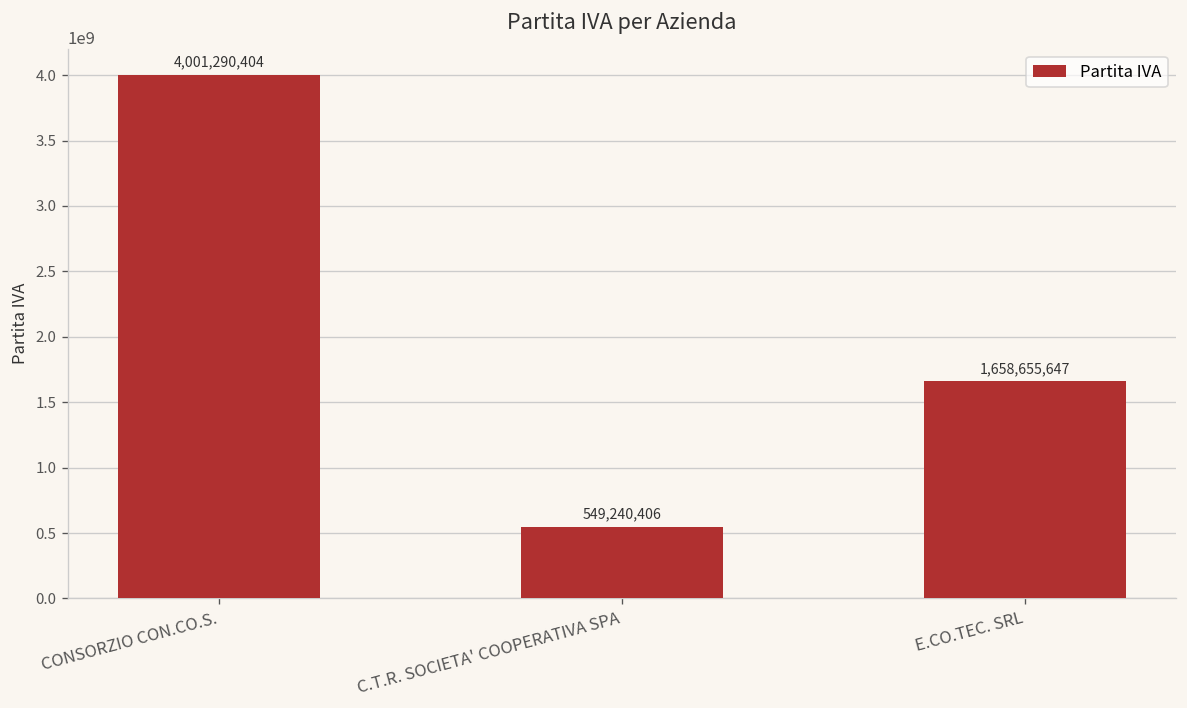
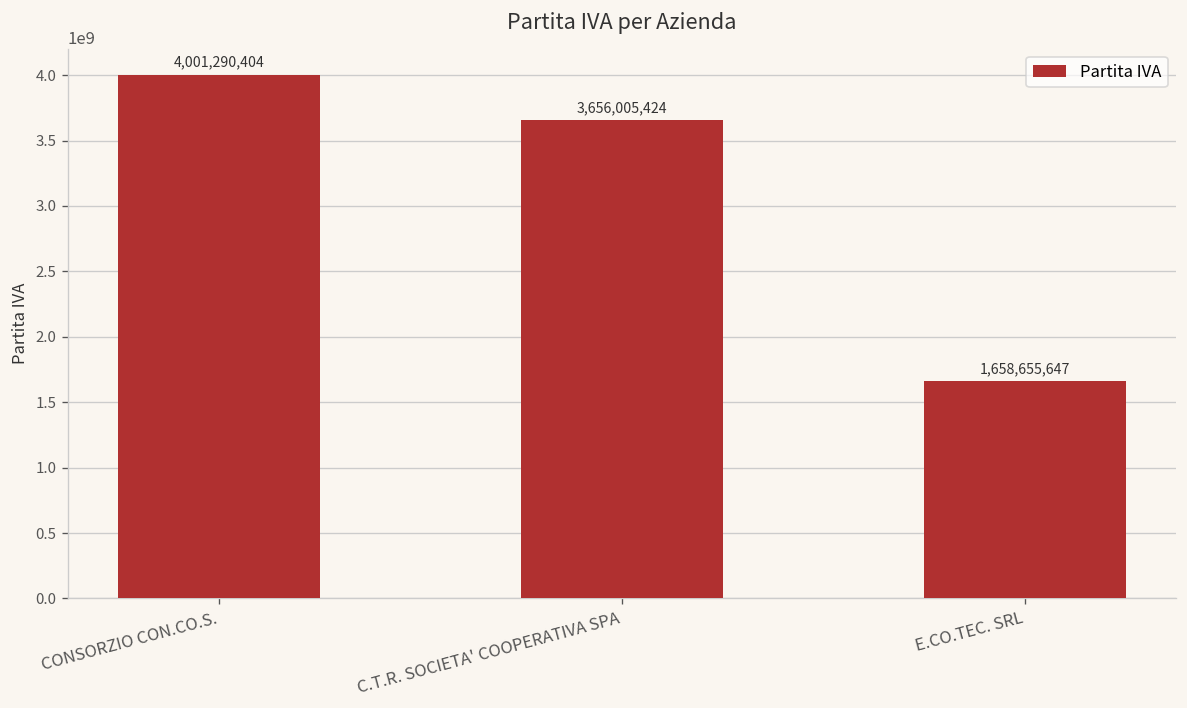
  {
    "CONSORZIO CON.CO.S.": "4,001,290,404",
-   "C.T.R. SOCIETA' COOPERATIVA SPA": "549,240,406",
+   "C.T.R. SOCIETA' COOPERATIVA SPA": "3,656,005,424",
    "E.CO.TEC. SRL": "1,658,655,647"
  }
